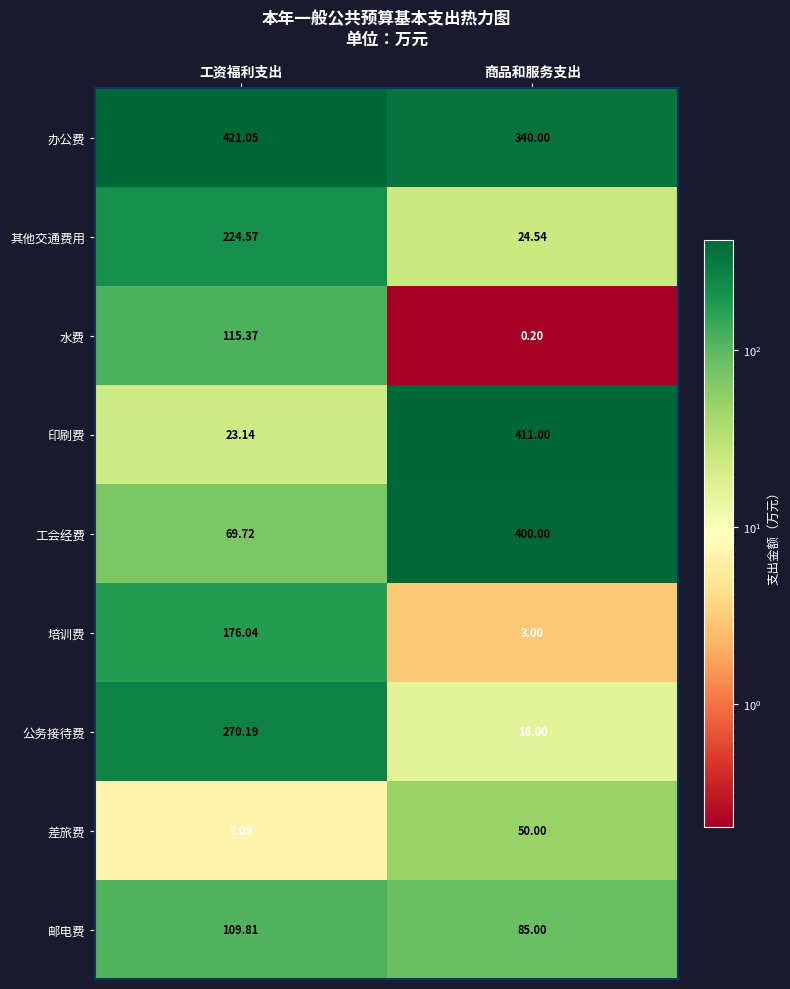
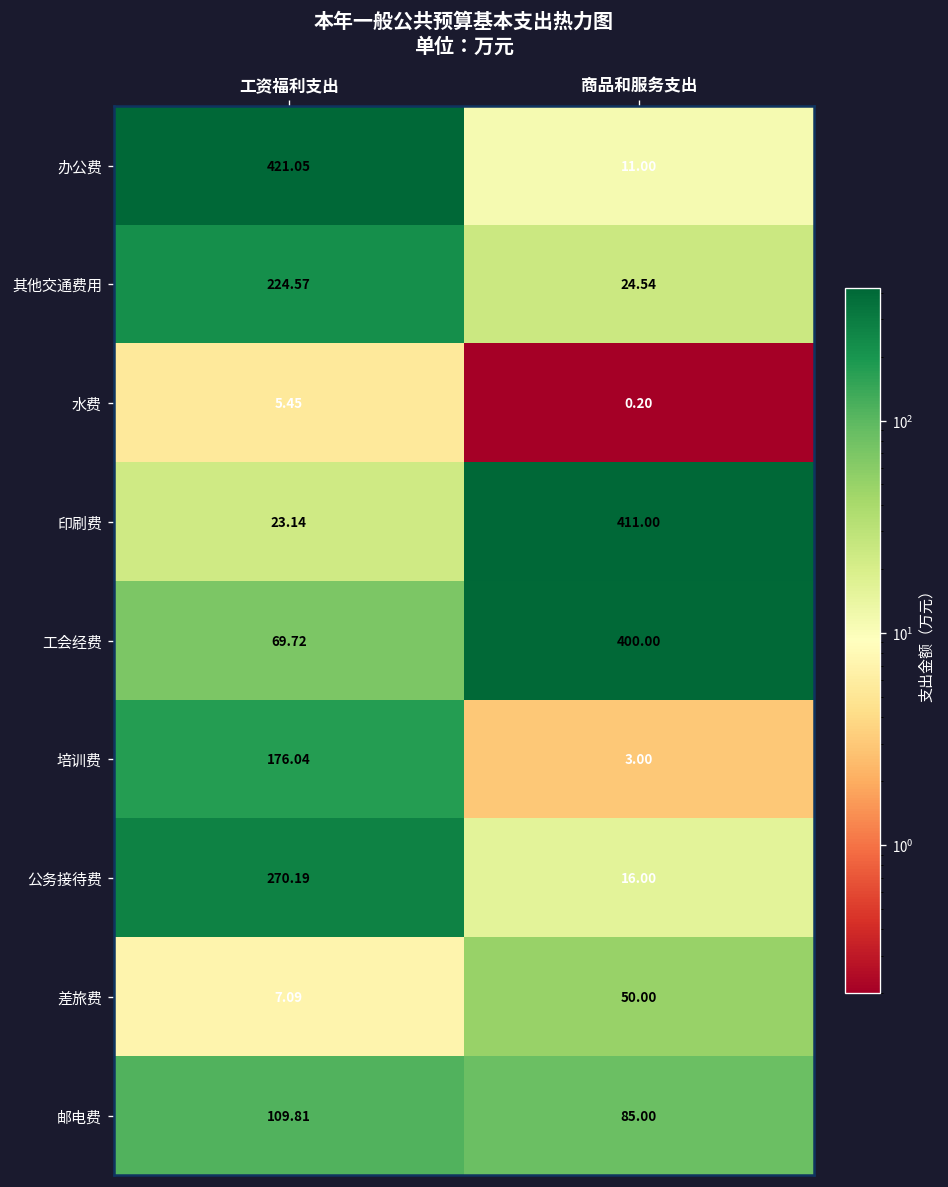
  {
    "办公费": {
      "工资福利支出": 421.05,
-     "商品和服务支出": 340.00
+     "商品和服务支出": 11.00
    },
    "其他交通费用": {
      "工资福利支出": 224.57,
      "商品和服务支出": 24.54
    },
    "水费": {
-     "工资福利支出": 115.37,
+     "工资福利支出": 5.45,
      "商品和服务支出": 0.20
    },
    "印刷费": {
      "工资福利支出": 23.14,
      "商品和服务支出": 411.00
    },
    "工会经费": {
      "工资福利支出": 69.72,
      "商品和服务支出": 400.00
    },
    "培训费": {
      "工资福利支出": 176.04,
      "商品和服务支出": 3.00
    },
    "公务接待费": {
      "工资福利支出": 270.19,
      "商品和服务支出": 16.00
    },
    "差旅费": {
      "工资福利支出": 7.09,
      "商品和服务支出": 50.00
    },
    "邮电费": {
      "工资福利支出": 109.81,
      "商品和服务支出": 85.00
    }
  }
